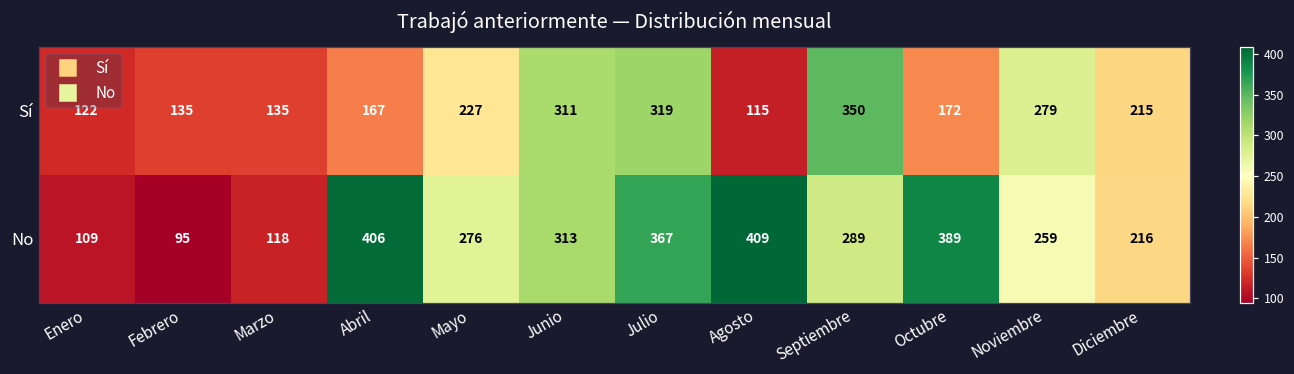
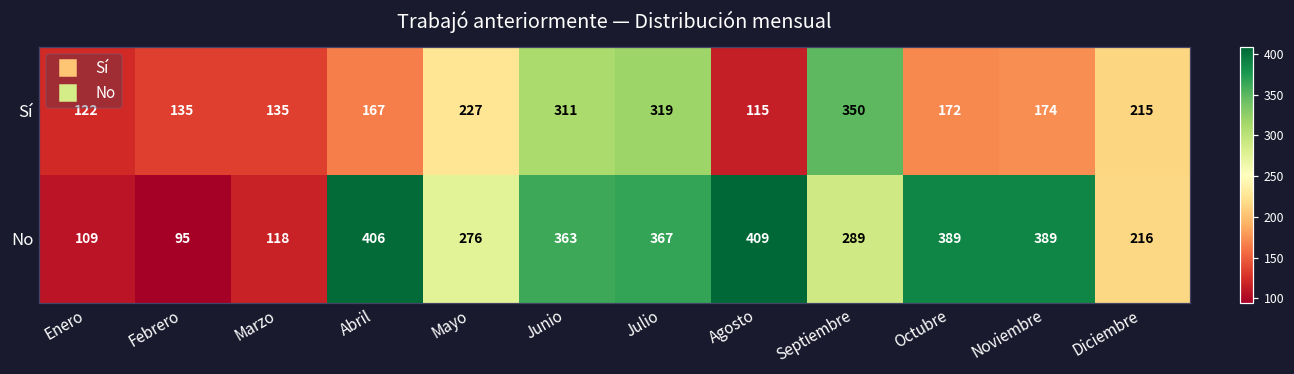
  {
    "Sí": {
      "Febrero": 135,
      "Marzo": 135,
      "Abril": 167,
      "Mayo": 227,
      "Junio": 311,
      "Julio": 319,
      "Agosto": 115,
      "Septiembre": 350,
      "Octubre": 172,
-     "Noviembre": 279,
+     "Noviembre": 174,
      "Diciembre": 215
    },
    "No": {
      "Enero": 109,
      "Febrero": 95,
      "Marzo": 118,
      "Abril": 406,
      "Mayo": 276,
-     "Junio": 313,
+     "Junio": 363,
      "Julio": 367,
      "Agosto": 409,
      "Septiembre": 289,
      "Octubre": 389,
-     "Noviembre": 259,
+     "Noviembre": 389,
      "Diciembre": 216
    }
  }
